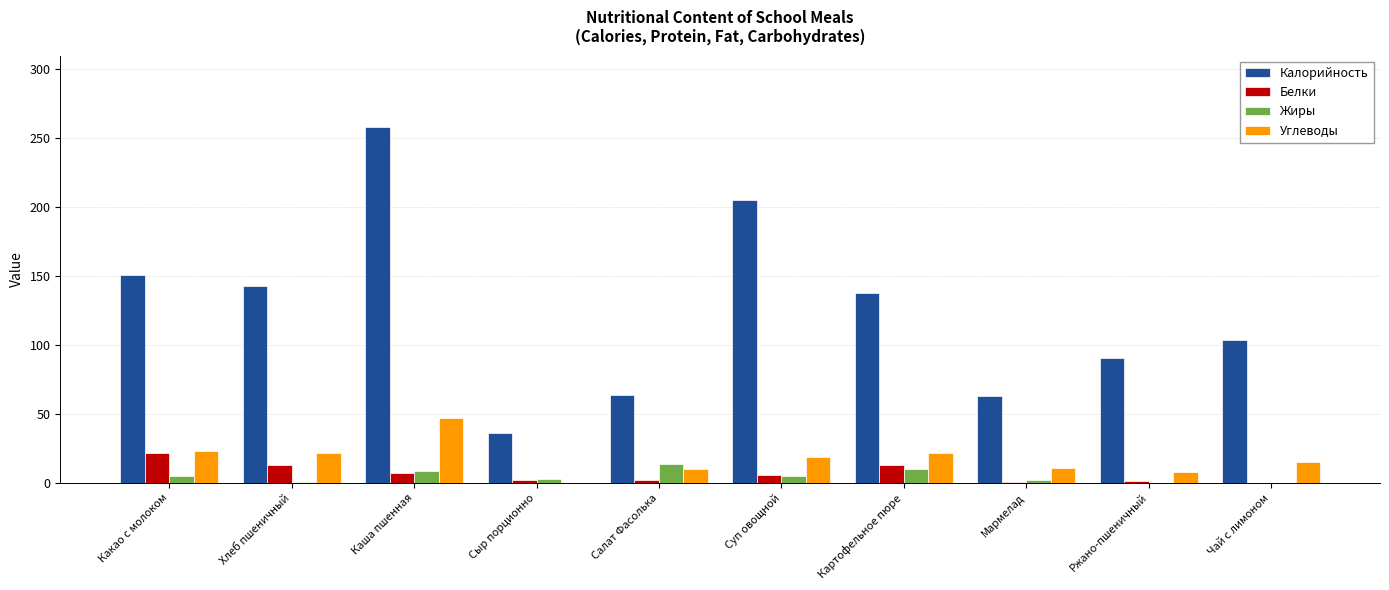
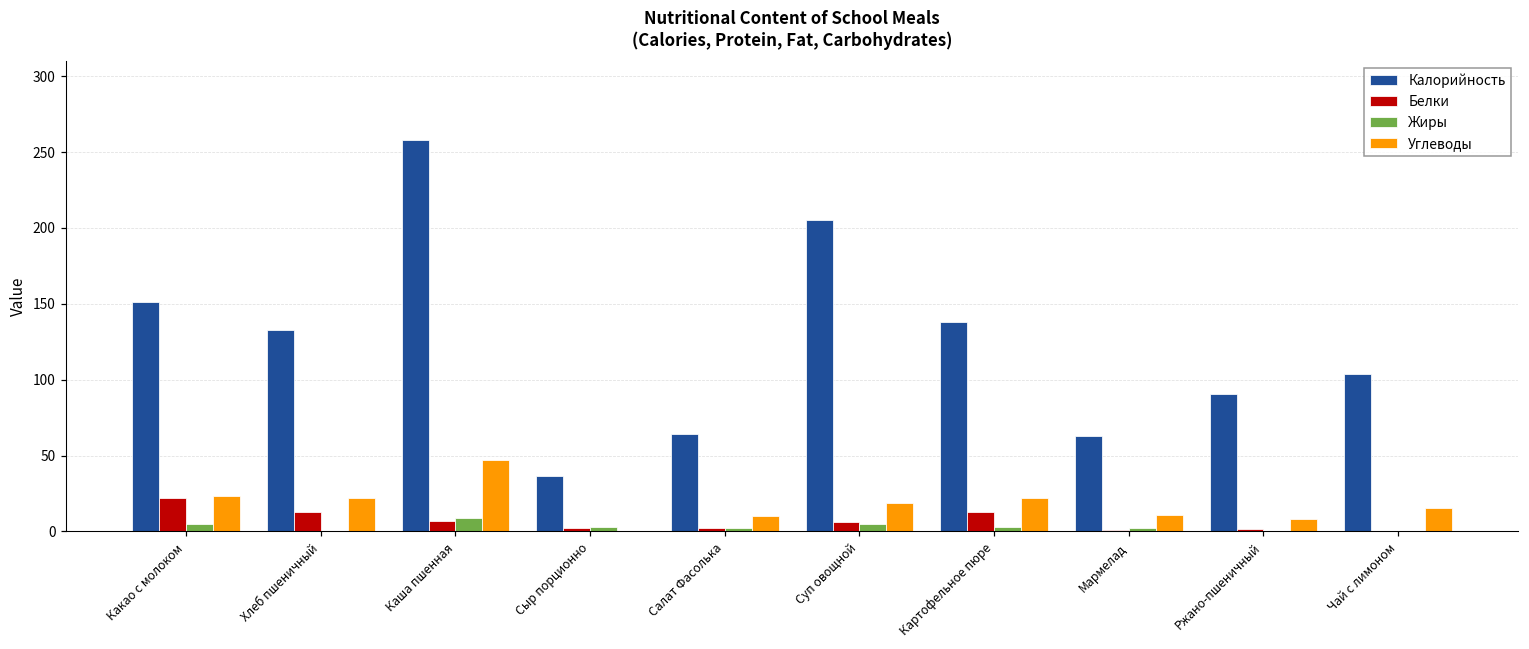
  {
    "Калорийность": {
      "Какао с молоком": 151,
-     "Хлеб пшеничный": 143,
+     "Хлеб пшеничный": 133,
      "Каша пшенная": 258,
      "Сыр порционно": 36,
      "Салат Фасолька": 64,
      "Суп овощной": 205,
      "Картофельное пюре": 138,
      "Мармелад": 63,
      "Ржано-пшеничный": 91,
      "Чай с лимоном": 104
    },
    "Белки": {
      "Какао с молоком": 22,
      "Хлеб пшеничный": 13,
      "Каша пшенная": 7,
      "Сыр порционно": 2,
      "Салат Фасолька": 2,
      "Суп овощной": 6,
      "Картофельное пюре": 13,
      "Чай с лимоном": 0
    },
    "Жиры": {
      "Какао с молоком": 5,
      "Каша пшенная": 9,
      "Сыр порционно": 3,
-     "Салат Фасолька": 14,
+     "Салат Фасолька": 2,
      "Суп овощной": 5,
-     "Картофельное пюре": 10,
+     "Картофельное пюре": 3,
      "Мармелад": 2,
      "Чай с лимоном": 0
    },
    "Углеводы": {
      "Какао с молоком": 23,
      "Хлеб пшеничный": 22,
      "Каша пшенная": 47,
      "Сыр порционно": 0,
      "Салат Фасолька": 10,
      "Суп овощной": 19,
      "Картофельное пюре": 22,
      "Мармелад": 11,
      "Ржано-пшеничный": 8,
      "Чай с лимоном": 15
    }
  }
